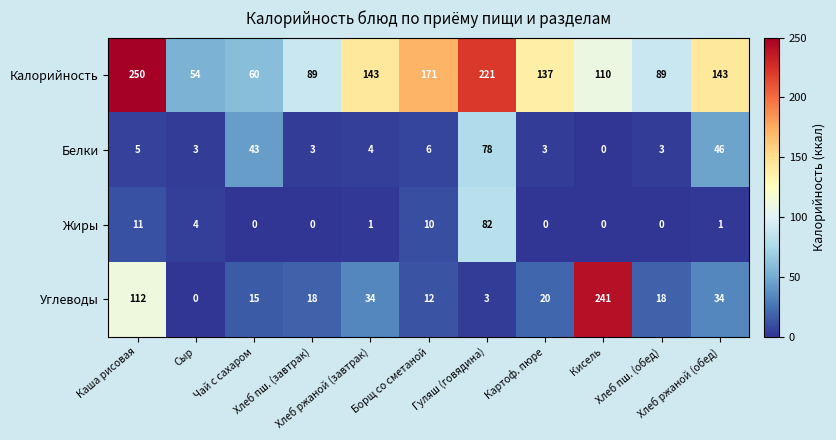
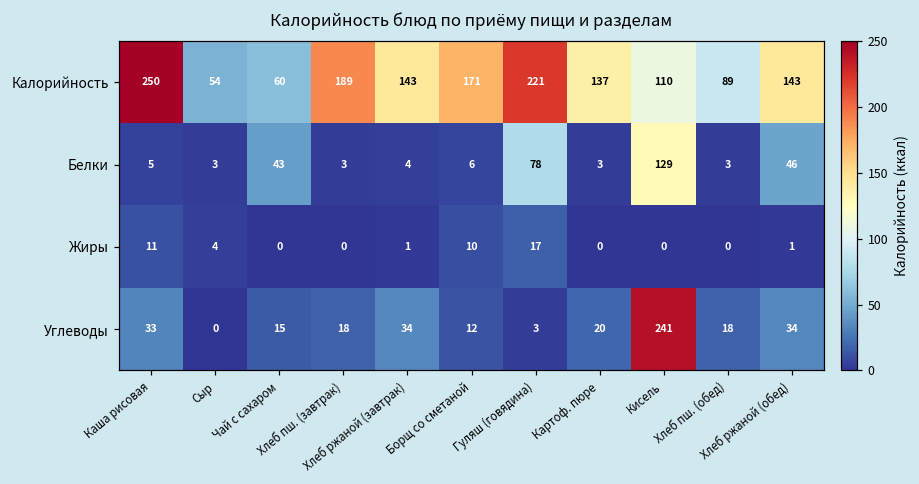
  {
    "Калорийность": {
      "Каша рисовая": 250,
      "Сыр": 54,
      "Чай с сахаром": 60,
-     "Хлеб пш. (завтрак)": 89,
+     "Хлеб пш. (завтрак)": 189,
      "Хлеб ржаной (завтрак)": 143,
      "Борщ со сметаной": 171,
      "Гуляш (говядина)": 221,
      "Картоф. пюре": 137,
      "Кисель": 110,
      "Хлеб пш. (обед)": 89,
      "Хлеб ржаной (обед)": 143
    },
    "Белки": {
      "Каша рисовая": 5,
      "Сыр": 3,
      "Чай с сахаром": 43,
      "Хлеб пш. (завтрак)": 3,
      "Хлеб ржаной (завтрак)": 4,
      "Борщ со сметаной": 6,
      "Гуляш (говядина)": 78,
      "Картоф. пюре": 3,
-     "Кисель": 0,
+     "Кисель": 129,
      "Хлеб пш. (обед)": 3,
      "Хлеб ржаной (обед)": 46
    },
    "Жиры": {
      "Каша рисовая": 11,
      "Сыр": 4,
      "Чай с сахаром": 0,
      "Хлеб пш. (завтрак)": 0,
      "Хлеб ржаной (завтрак)": 1,
      "Борщ со сметаной": 10,
-     "Гуляш (говядина)": 82,
+     "Гуляш (говядина)": 17,
      "Картоф. пюре": 0,
      "Кисель": 0,
      "Хлеб пш. (обед)": 0,
      "Хлеб ржаной (обед)": 1
    },
    "Углеводы": {
-     "Каша рисовая": 112,
+     "Каша рисовая": 33,
      "Сыр": 0,
      "Чай с сахаром": 15,
      "Хлеб пш. (завтрак)": 18,
      "Хлеб ржаной (завтрак)": 34,
      "Борщ со сметаной": 12,
      "Гуляш (говядина)": 3,
      "Картоф. пюре": 20,
      "Кисель": 241,
      "Хлеб пш. (обед)": 18,
      "Хлеб ржаной (обед)": 34
    }
  }
